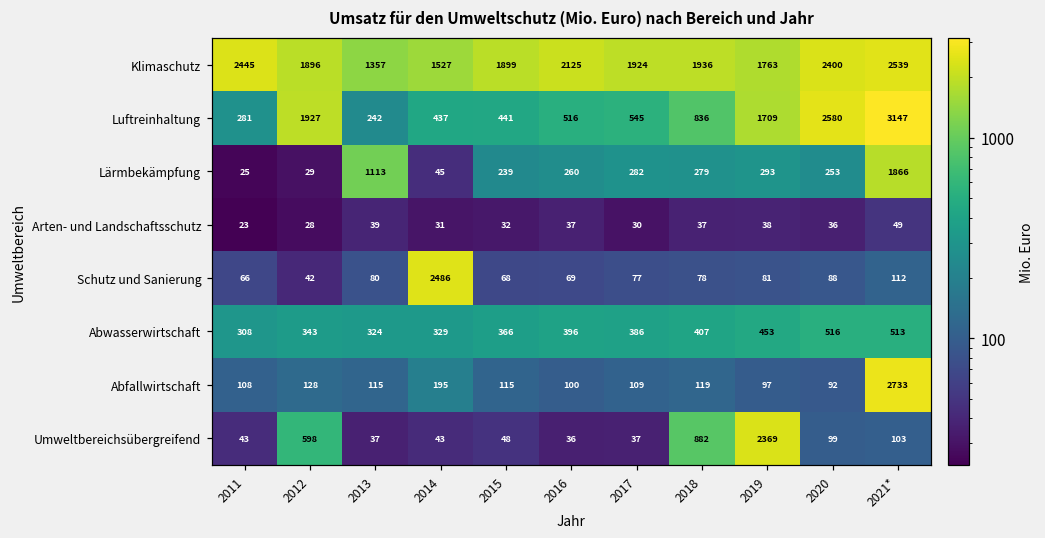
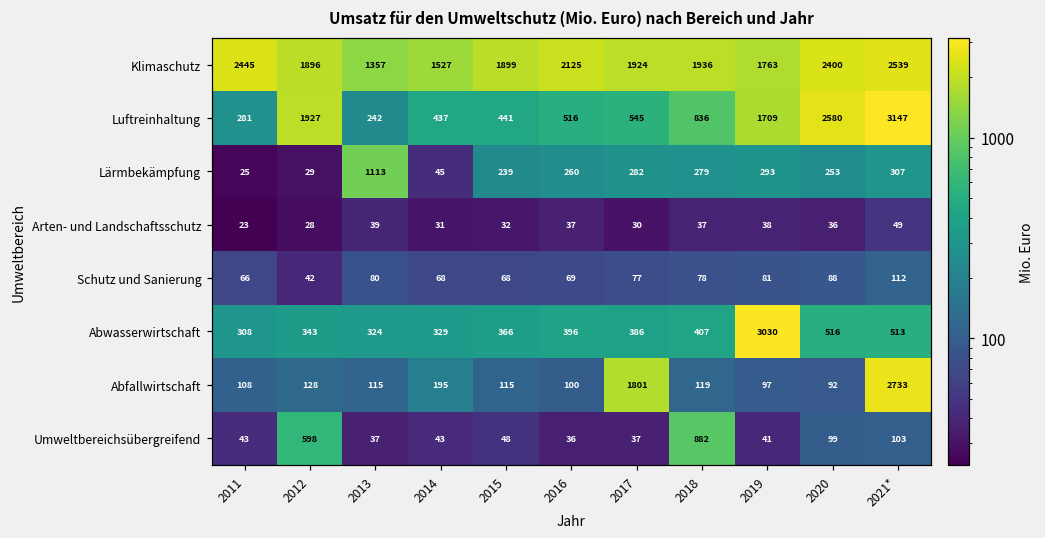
  {
    "Klimaschutz": {
      "2011": 2445,
      "2012": 1896,
      "2013": 1357,
      "2014": 1527,
      "2015": 1899,
      "2016": 2125,
      "2017": 1924,
      "2018": 1936,
      "2019": 1763,
      "2020": 2400,
      "2021*": 2539
    },
    "Luftreinhaltung": {
      "2011": 281,
      "2012": 1927,
      "2013": 242,
      "2014": 437,
      "2015": 441,
      "2016": 516,
      "2017": 545,
      "2018": 836,
      "2019": 1709,
      "2020": 2580,
      "2021*": 3147
    },
    "Lärmbekämpfung": {
      "2011": 25,
      "2012": 29,
      "2013": 1113,
      "2014": 45,
      "2015": 239,
      "2016": 260,
      "2017": 282,
      "2018": 279,
      "2019": 293,
      "2020": 253,
-     "2021*": 1866
+     "2021*": 307
    },
    "Arten- und Landschaftsschutz": {
      "2011": 23,
      "2012": 28,
      "2013": 39,
      "2014": 31,
      "2015": 32,
      "2016": 37,
      "2017": 30,
      "2018": 37,
      "2019": 38,
      "2020": 36,
      "2021*": 49
    },
    "Schutz und Sanierung": {
      "2011": 66,
      "2012": 42,
      "2013": 80,
-     "2014": 2486,
+     "2014": 68,
      "2015": 68,
      "2016": 69,
      "2017": 77,
      "2018": 78,
      "2019": 81,
      "2020": 88,
      "2021*": 112
    },
    "Abwasserwirtschaft": {
      "2011": 308,
      "2012": 343,
      "2013": 324,
      "2014": 329,
      "2015": 366,
      "2016": 396,
      "2017": 386,
      "2018": 407,
-     "2019": 453,
+     "2019": 3030,
      "2020": 516,
      "2021*": 513
    },
    "Abfallwirtschaft": {
      "2011": 108,
      "2012": 128,
      "2013": 115,
      "2014": 195,
      "2015": 115,
      "2016": 100,
-     "2017": 109,
+     "2017": 1801,
      "2018": 119,
      "2019": 97,
      "2020": 92,
      "2021*": 2733
    },
    "Umweltbereichsübergreifend": {
      "2011": 43,
      "2012": 598,
      "2013": 37,
      "2014": 43,
      "2015": 48,
      "2016": 36,
      "2017": 37,
      "2018": 882,
-     "2019": 2369,
+     "2019": 41,
      "2020": 99,
      "2021*": 103
    }
  }
